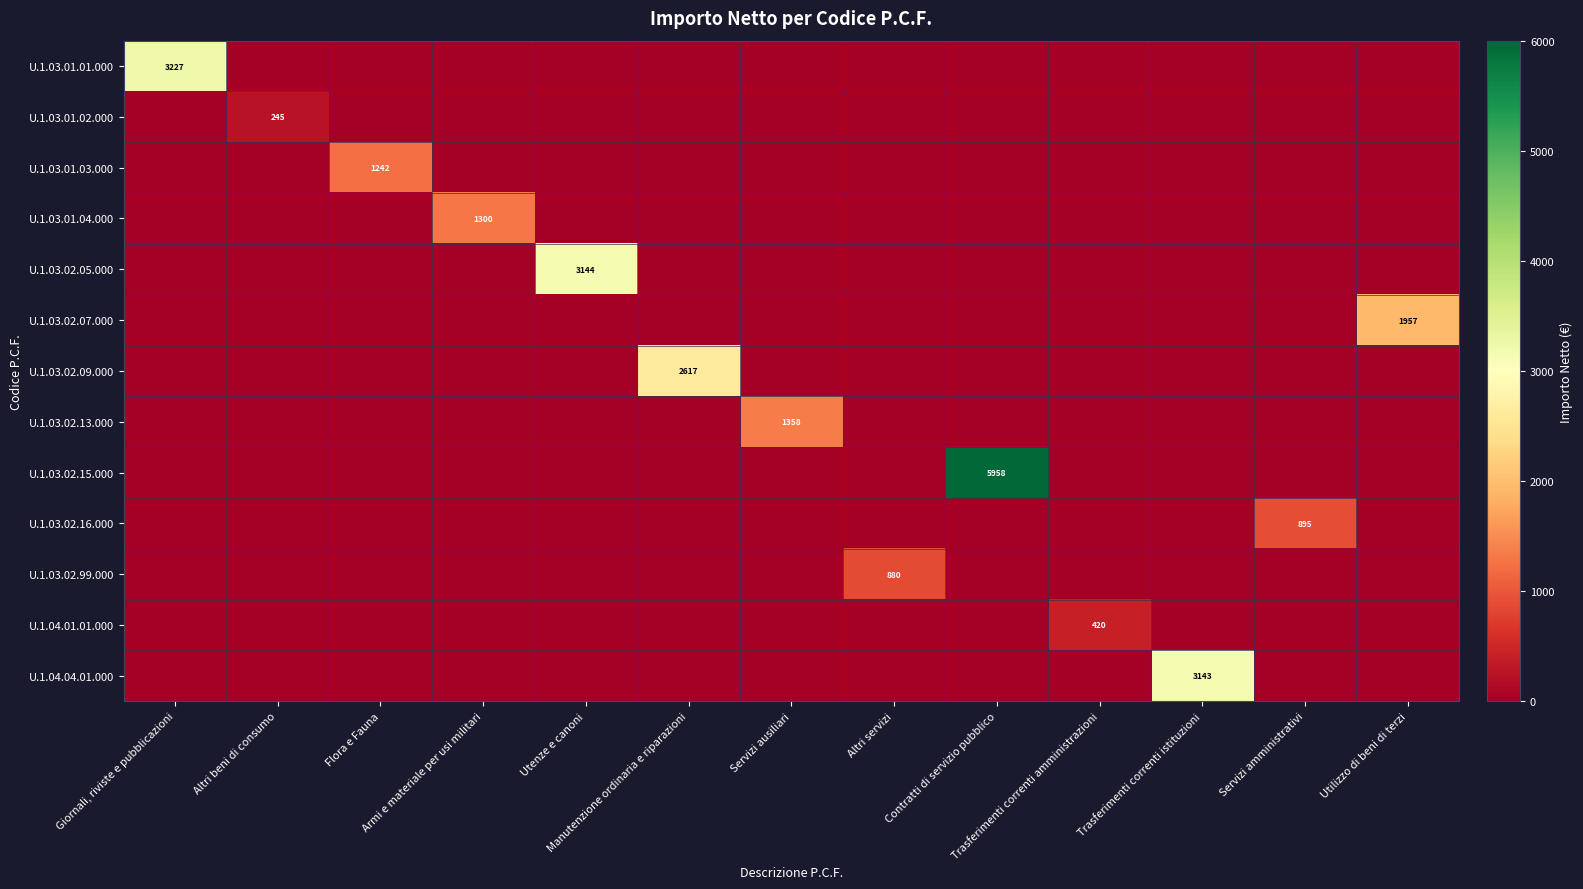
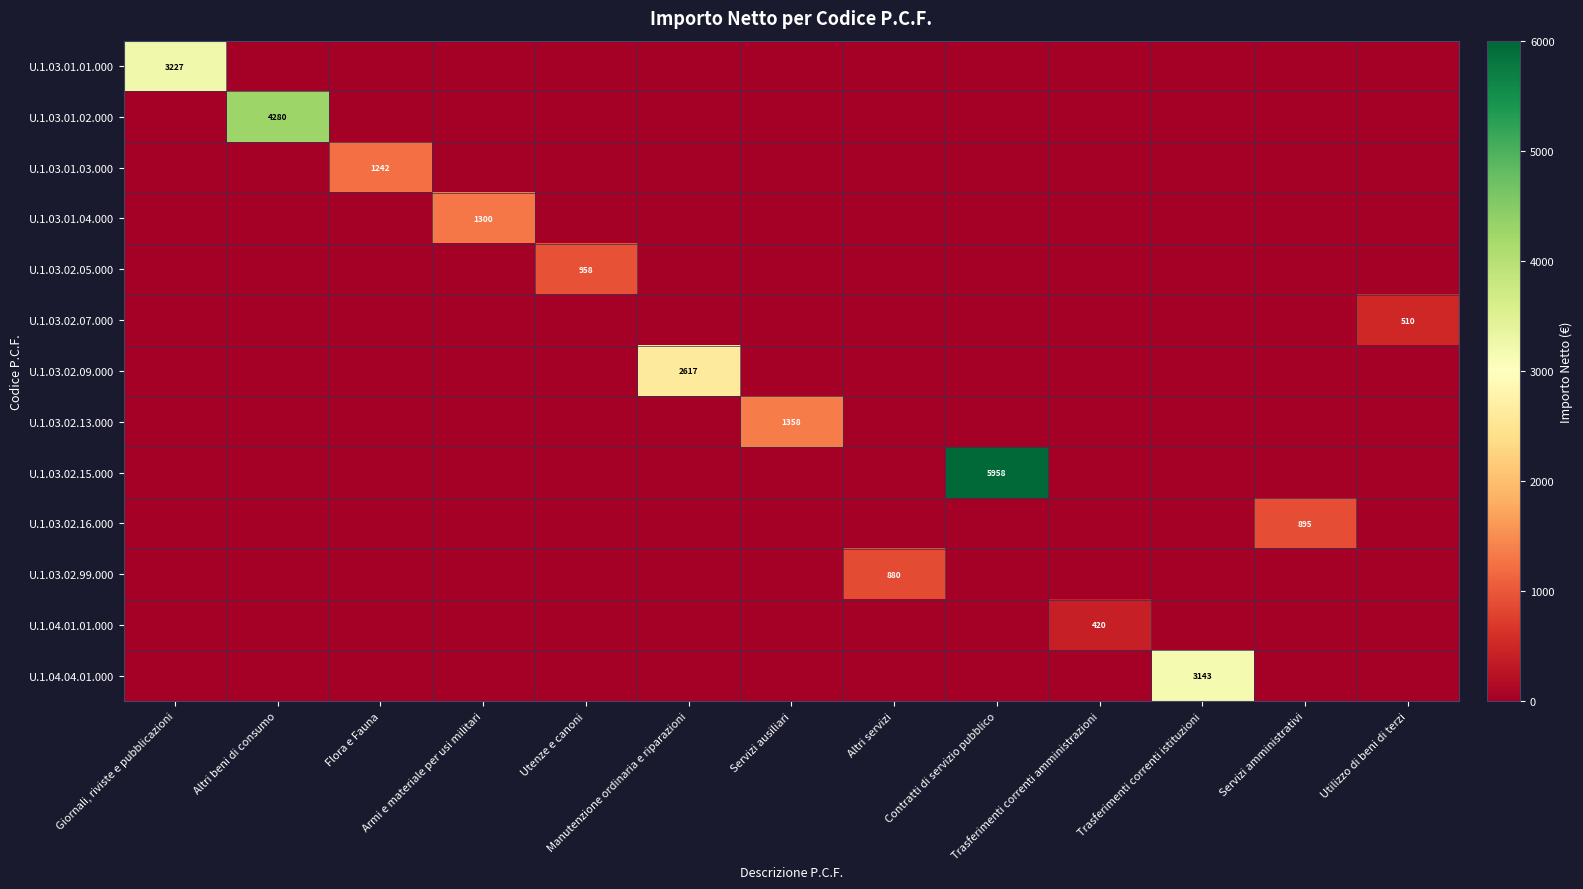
  {
    "U.1.03.01.01.000": {
      "Giornali, riviste e pubblicazioni": 3227
    },
    "U.1.03.01.02.000": {
-     "Altri beni di consumo": 245
+     "Altri beni di consumo": 4280
    },
    "U.1.03.01.03.000": {
      "Flora e Fauna": 1242
    },
    "U.1.03.01.04.000": {
      "Armi e materiale per usi militari": 1300
    },
    "U.1.03.02.05.000": {
-     "Utenze e canoni": 3144
+     "Utenze e canoni": 958
    },
    "U.1.03.02.07.000": {
-     "Utilizzo di beni di terzi": 1957
+     "Utilizzo di beni di terzi": 510
    },
    "U.1.03.02.09.000": {
      "Manutenzione ordinaria e riparazioni": 2617
    },
    "U.1.03.02.13.000": {
      "Servizi ausiliari": 1358
    },
    "U.1.03.02.15.000": {
      "Contratti di servizio pubblico": 5958
    },
    "U.1.03.02.16.000": {
      "Servizi amministrativi": 895
    },
    "U.1.03.02.99.000": {
      "Altri servizi": 880
    },
    "U.1.04.01.01.000": {
      "Trasferimenti correnti amministrazioni": 420
    },
    "U.1.04.04.01.000": {
      "Trasferimenti correnti istituzioni": 3143
    }
  }
